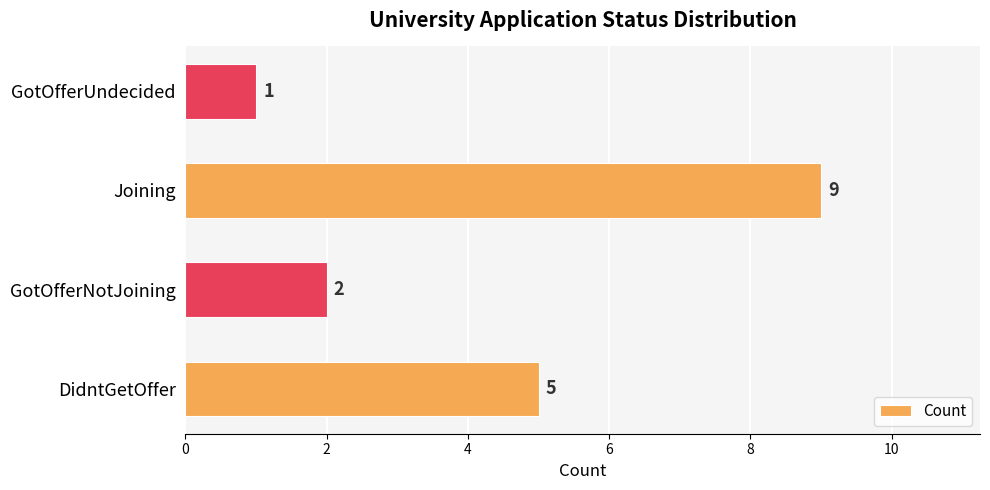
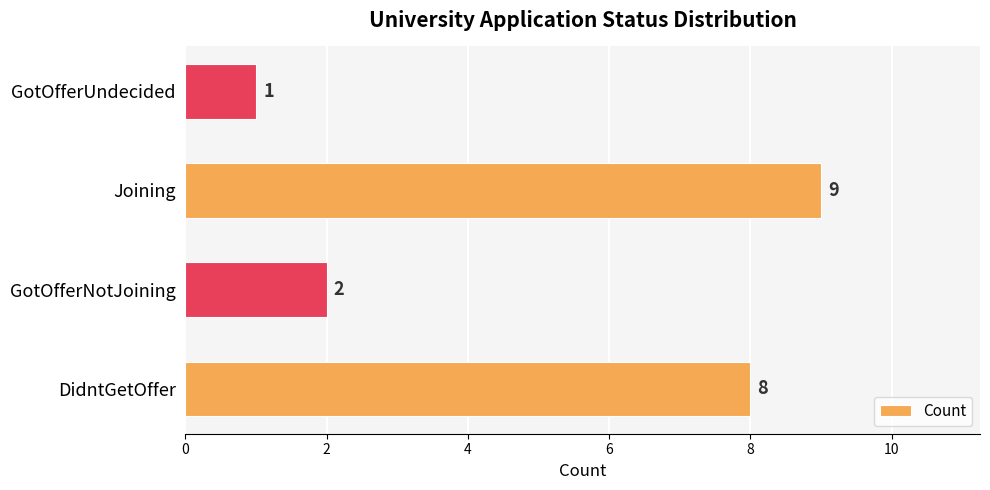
  {
    "GotOfferUndecided": 1,
    "Joining": 9,
    "GotOfferNotJoining": 2,
-   "DidntGetOffer": 5
+   "DidntGetOffer": 8
  }
